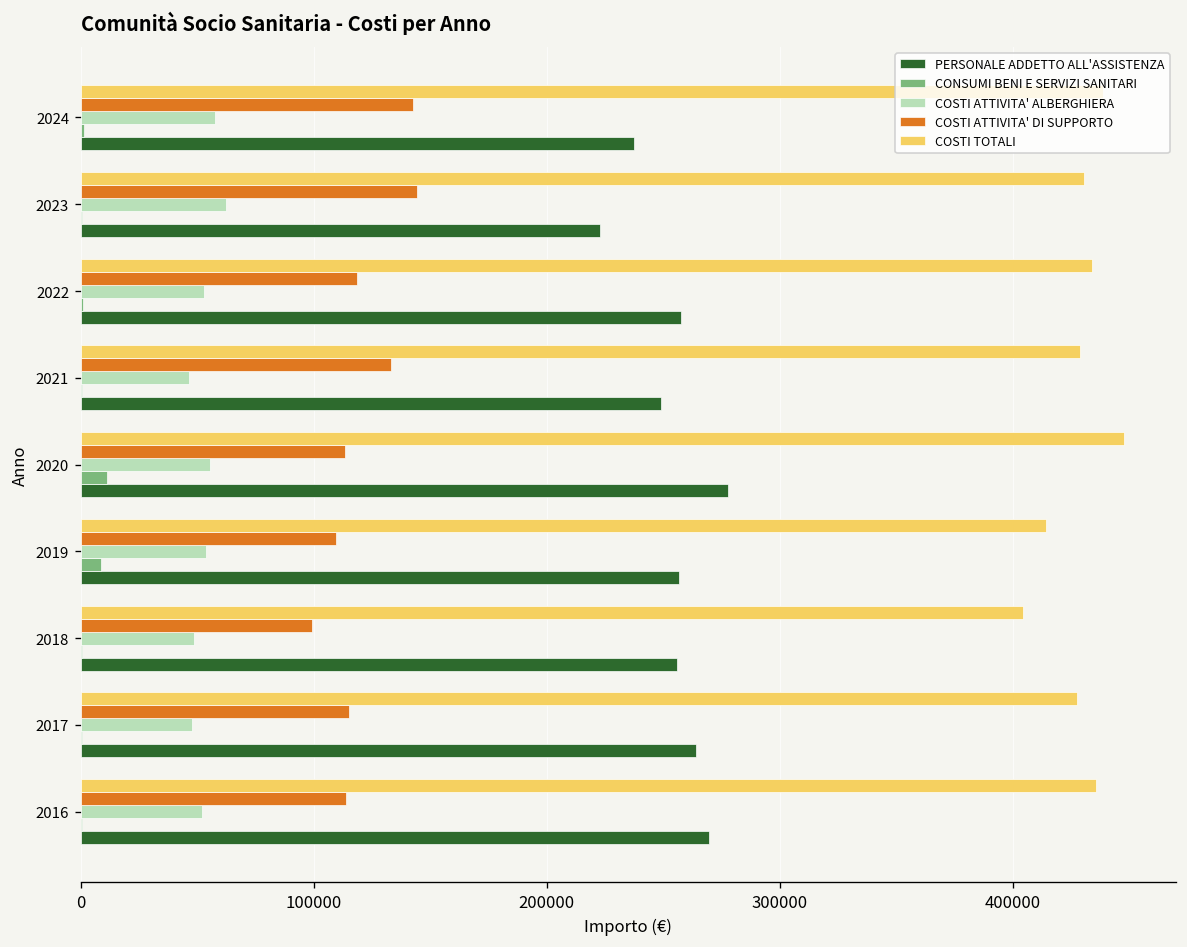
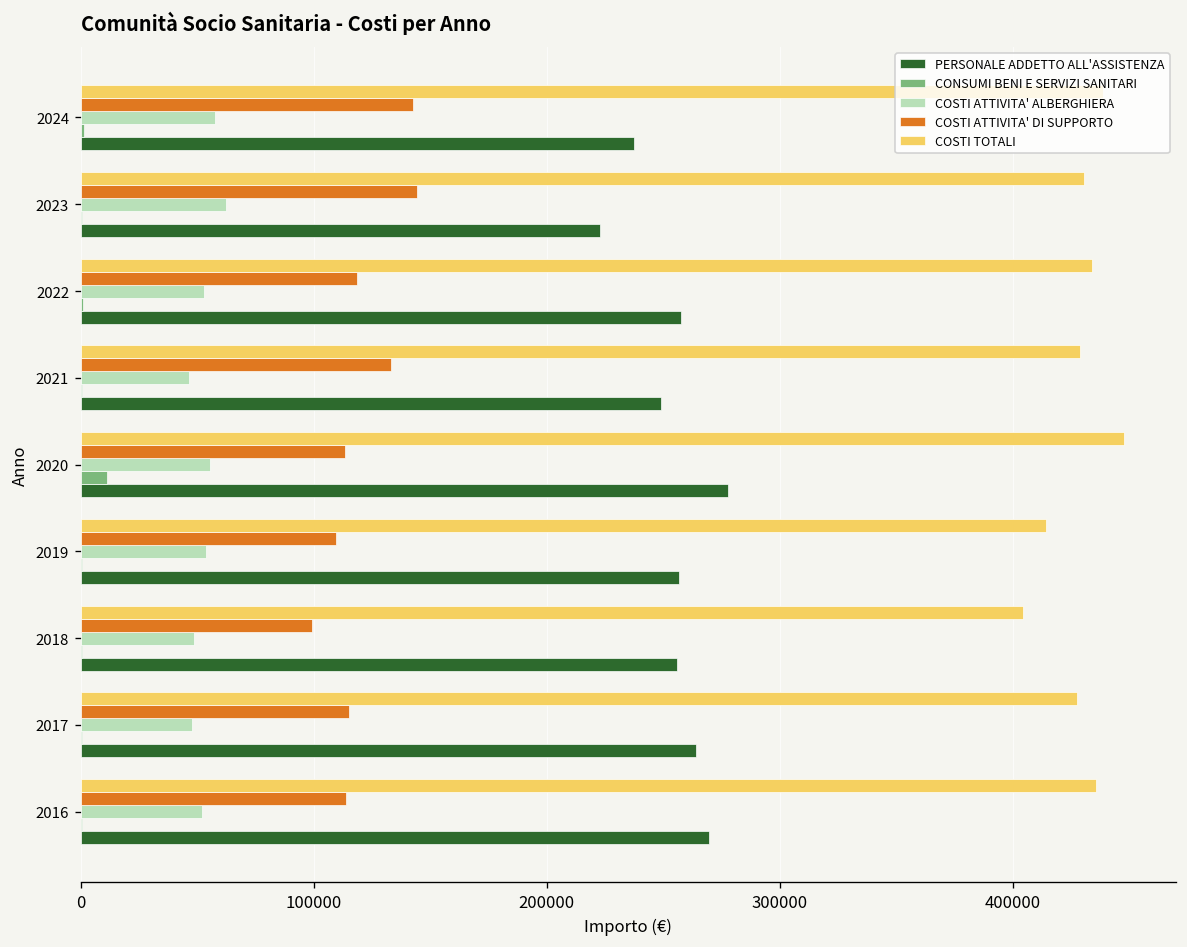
  {
    "PERSONALE ADDETTO ALL'ASSISTENZA": {
      "2024": 237000,
      "2023": 223000,
      "2022": 258000,
      "2021": 249000,
      "2020": 278000,
      "2019": 257000,
      "2018": 256000,
      "2017": 264000,
      "2016": 270000
    },
    "CONSUMI BENI E SERVIZI SANITARI": {
      "2024": 1000,
      "2020": 11000,
-     "2019": 9000
+     "2019": 0
    },
    "COSTI ATTIVITA' ALBERGHIERA": {
      "2024": 58000,
      "2023": 62000,
      "2022": 53000,
      "2021": 46000,
      "2020": 55000,
      "2019": 54000,
      "2018": 49000,
      "2017": 48000,
      "2016": 52000
    },
    "COSTI ATTIVITA' DI SUPPORTO": {
      "2024": 142000,
      "2023": 144000,
      "2022": 118000,
      "2021": 133000,
      "2020": 113000,
      "2019": 109000,
      "2018": 99000,
      "2017": 115000,
      "2016": 114000
    },
    "COSTI TOTALI": {
      "2023": 430000,
      "2022": 434000,
      "2021": 429000,
      "2020": 448000,
      "2019": 414000,
      "2018": 405000,
      "2017": 427000,
      "2016": 436000
    }
  }
